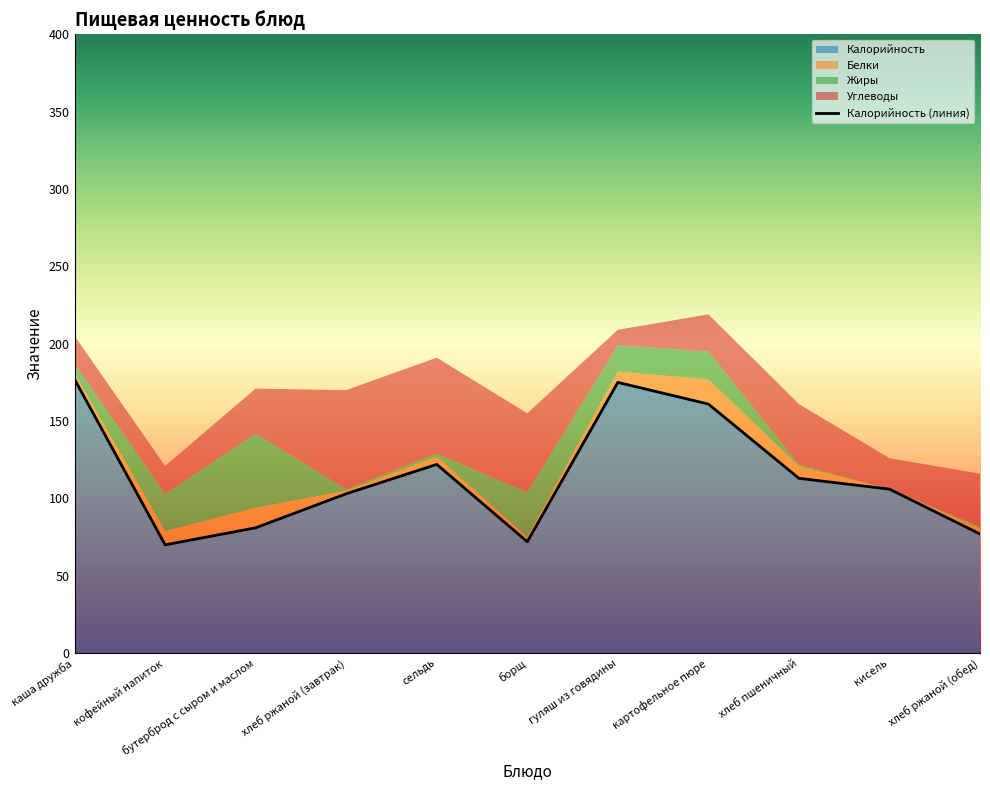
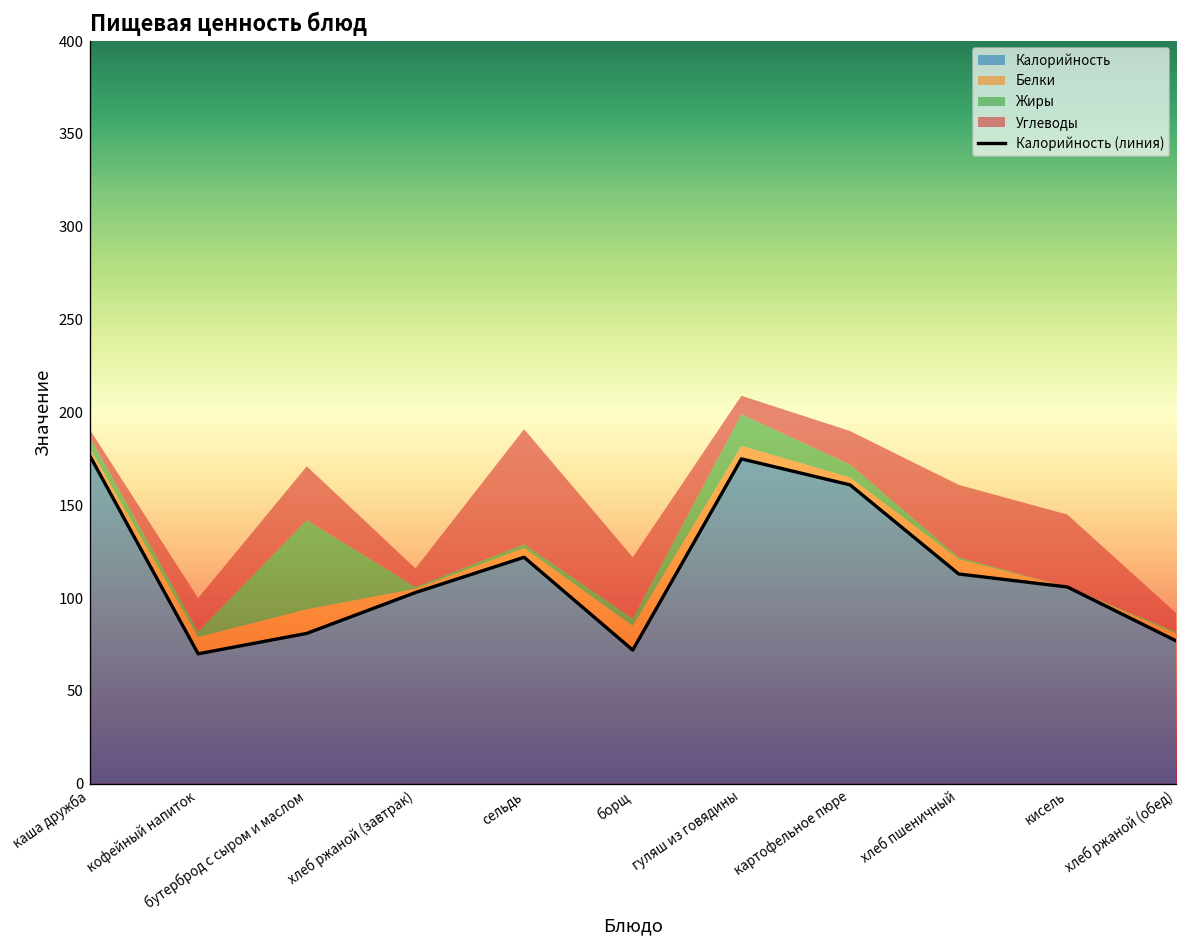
  {
    "Калорийность": {
      "каша дружба": 177,
      "кофейный напиток": 70,
      "бутерброд с сыром и маслом": 81,
      "хлеб ржаной (завтрак)": 103,
      "сельдь": 122,
      "борщ": 72,
      "гуляш из говядины": 175,
      "картофельное пюре": 161,
      "хлеб пшеничный": 113,
      "хлеб ржаной (обед)": 77
    },
    "Белки": {
      "каша дружба": 4,
      "кофейный напиток": 9,
      "бутерброд с сыром и маслом": 13,
      "сельдь": 5,
-     "борщ": 3,
+     "борщ": 13,
      "гуляш из говядины": 7,
-     "картофельное пюре": 16
+     "картофельное пюре": 4
    },
    "Жиры": {
      "каша дружба": 6,
-     "кофейный напиток": 24,
+     "кофейный напиток": 3,
      "бутерброд с сыром и маслом": 48,
      "сельдь": 2,
-     "борщ": 29,
+     "борщ": 4,
      "гуляш из говядины": 17,
-     "картофельное пюре": 18
+     "картофельное пюре": 7
    },
    "Углеводы": {
-     "каша дружба": 18,
+     "каша дружба": 4,
      "кофейный напиток": 18,
      "бутерброд с сыром и маслом": 29,
-     "хлеб ржаной (завтрак)": 64,
+     "хлеб ржаной (завтрак)": 10,
      "сельдь": 62,
-     "борщ": 51,
+     "борщ": 33,
      "гуляш из говядины": 10,
-     "картофельное пюре": 24,
+     "картофельное пюре": 18,
      "хлеб пшеничный": 39,
-     "кисель": 20,
-     "хлеб ржаной (обед)": 34
+     "кисель": 39,
+     "хлеб ржаной (обед)": 10
    }
  }
